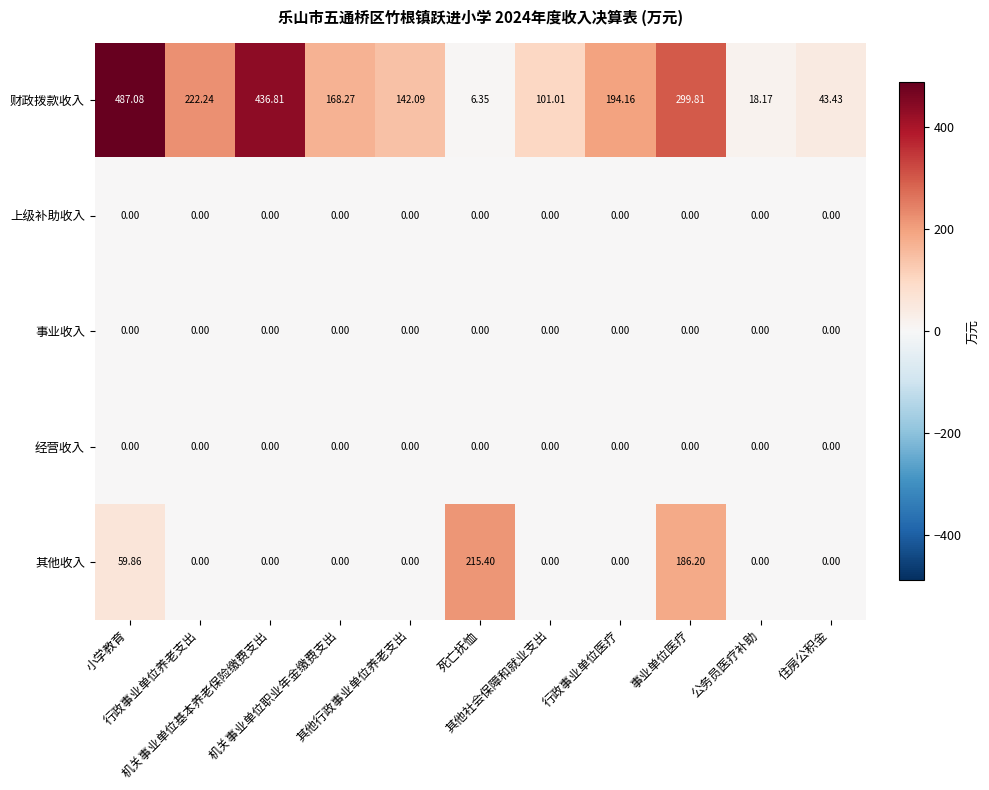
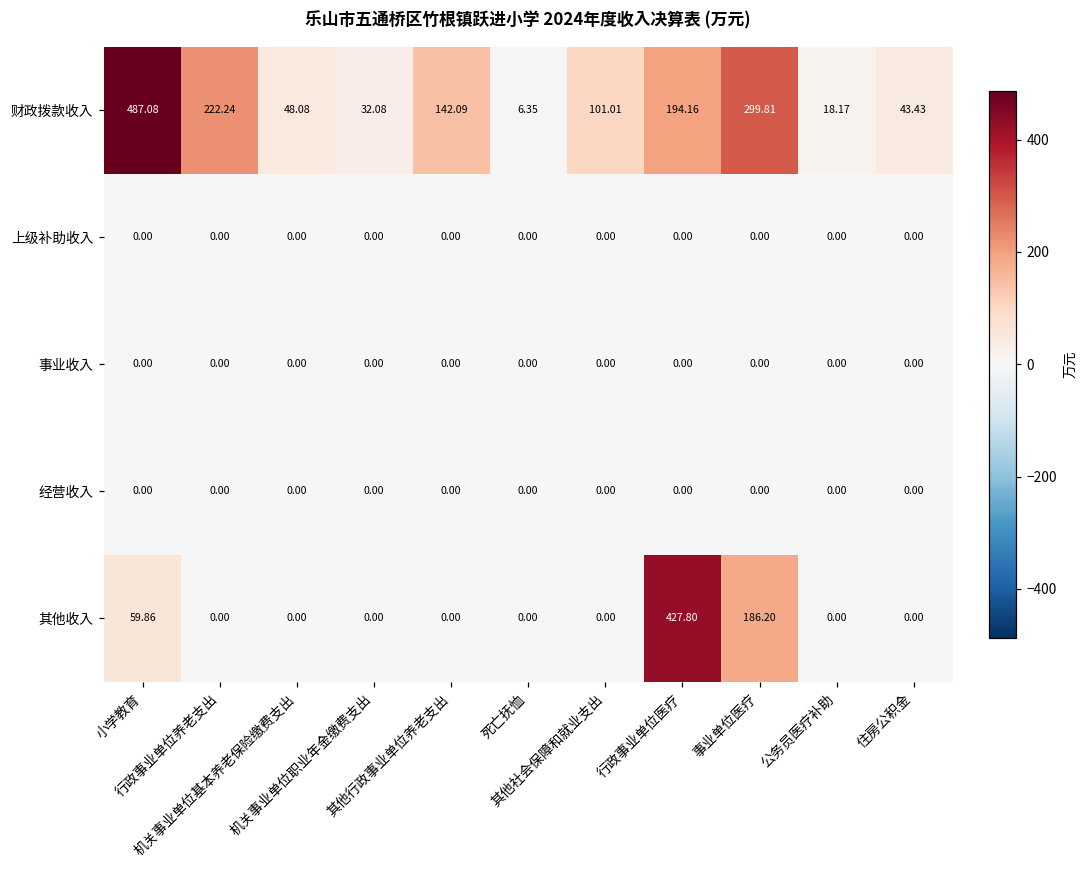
  {
    "财政拨款收入": {
      "小学教育": 487.08,
      "行政事业单位养老支出": 222.24,
-     "机关事业单位基本养老保险缴费支出": 436.81,
-     "机关事业单位职业年金缴费支出": 168.27,
+     "机关事业单位基本养老保险缴费支出": 48.08,
+     "机关事业单位职业年金缴费支出": 32.08,
      "其他行政事业单位养老支出": 142.09,
      "死亡抚恤": 6.35,
      "其他社会保障和就业支出": 101.01,
      "行政事业单位医疗": 194.16,
      "事业单位医疗": 299.81,
      "公务员医疗补助": 18.17,
      "住房公积金": 43.43
    },
    "上级补助收入": {
      "小学教育": 0.00,
      "行政事业单位养老支出": 0.00,
      "机关事业单位基本养老保险缴费支出": 0.00,
      "机关事业单位职业年金缴费支出": 0.00,
      "其他行政事业单位养老支出": 0.00,
      "死亡抚恤": 0.00,
      "其他社会保障和就业支出": 0.00,
      "行政事业单位医疗": 0.00,
      "事业单位医疗": 0.00,
      "公务员医疗补助": 0.00,
      "住房公积金": 0.00
    },
    "事业收入": {
      "小学教育": 0.00,
      "行政事业单位养老支出": 0.00,
      "机关事业单位基本养老保险缴费支出": 0.00,
      "机关事业单位职业年金缴费支出": 0.00,
      "其他行政事业单位养老支出": 0.00,
      "死亡抚恤": 0.00,
      "其他社会保障和就业支出": 0.00,
      "行政事业单位医疗": 0.00,
      "事业单位医疗": 0.00,
      "公务员医疗补助": 0.00,
      "住房公积金": 0.00
    },
    "经营收入": {
      "小学教育": 0.00,
      "行政事业单位养老支出": 0.00,
      "机关事业单位基本养老保险缴费支出": 0.00,
      "机关事业单位职业年金缴费支出": 0.00,
      "其他行政事业单位养老支出": 0.00,
      "死亡抚恤": 0.00,
      "其他社会保障和就业支出": 0.00,
      "行政事业单位医疗": 0.00,
      "事业单位医疗": 0.00,
      "公务员医疗补助": 0.00,
      "住房公积金": 0.00
    },
    "其他收入": {
      "小学教育": 59.86,
      "行政事业单位养老支出": 0.00,
      "机关事业单位基本养老保险缴费支出": 0.00,
      "机关事业单位职业年金缴费支出": 0.00,
      "其他行政事业单位养老支出": 0.00,
-     "死亡抚恤": 215.40,
+     "死亡抚恤": 0.00,
      "其他社会保障和就业支出": 0.00,
-     "行政事业单位医疗": 0.00,
+     "行政事业单位医疗": 427.80,
      "事业单位医疗": 186.20,
      "公务员医疗补助": 0.00,
      "住房公积金": 0.00
    }
  }
